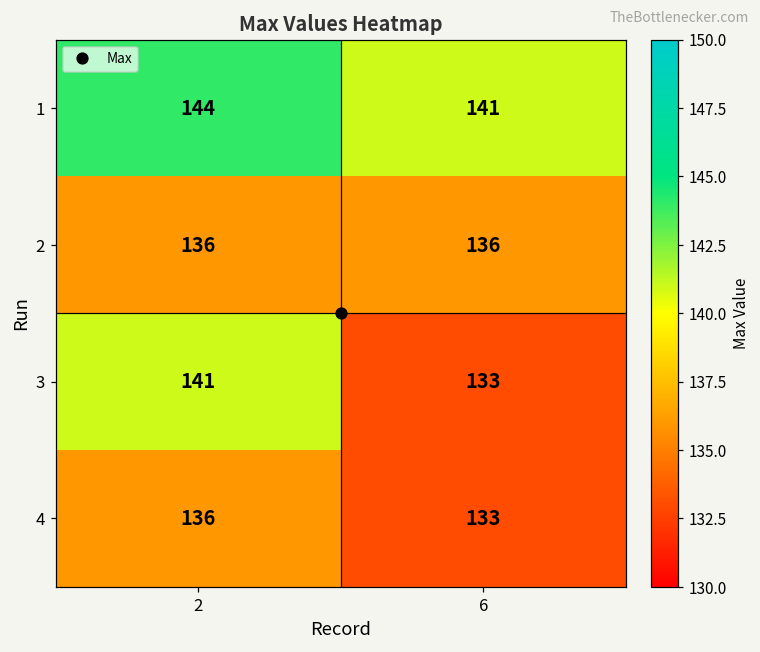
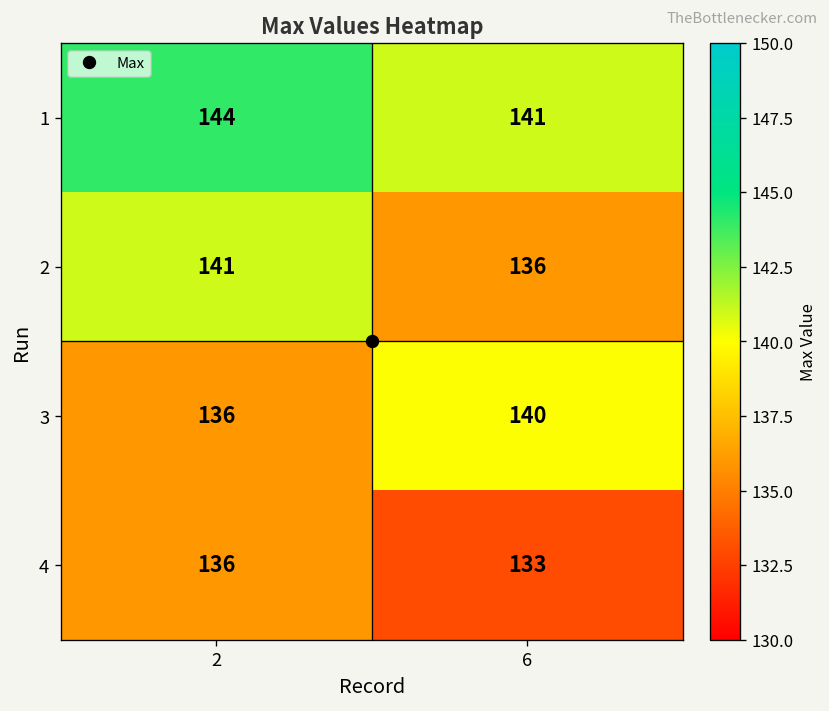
  {
    "1": {
      "2": 144,
      "6": 141
    },
    "2": {
-     "2": 136,
+     "2": 141,
      "6": 136
    },
    "3": {
-     "2": 141,
-     "6": 133
+     "2": 136,
+     "6": 140
    },
    "4": {
      "2": 136,
      "6": 133
    }
  }
